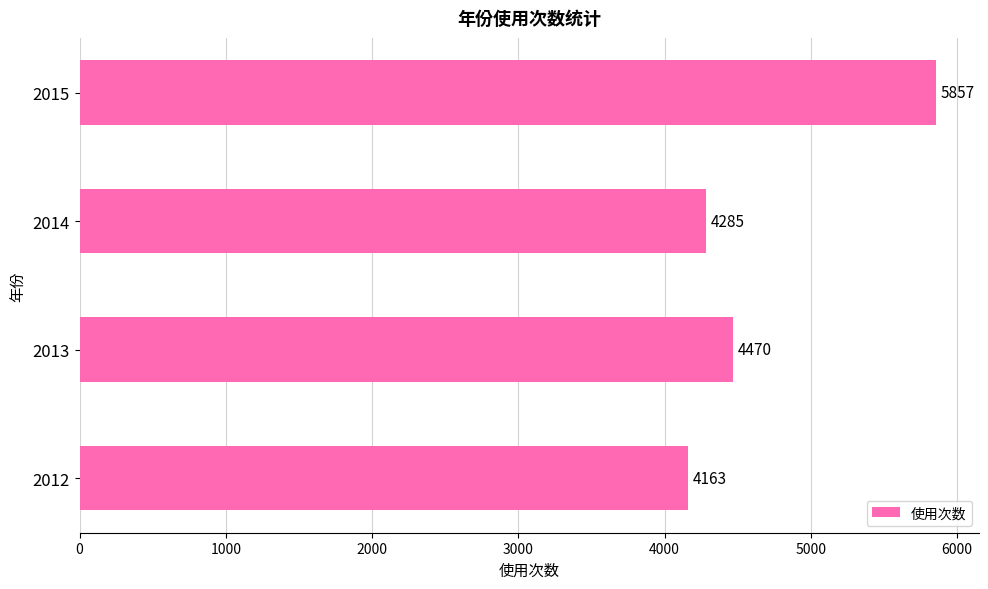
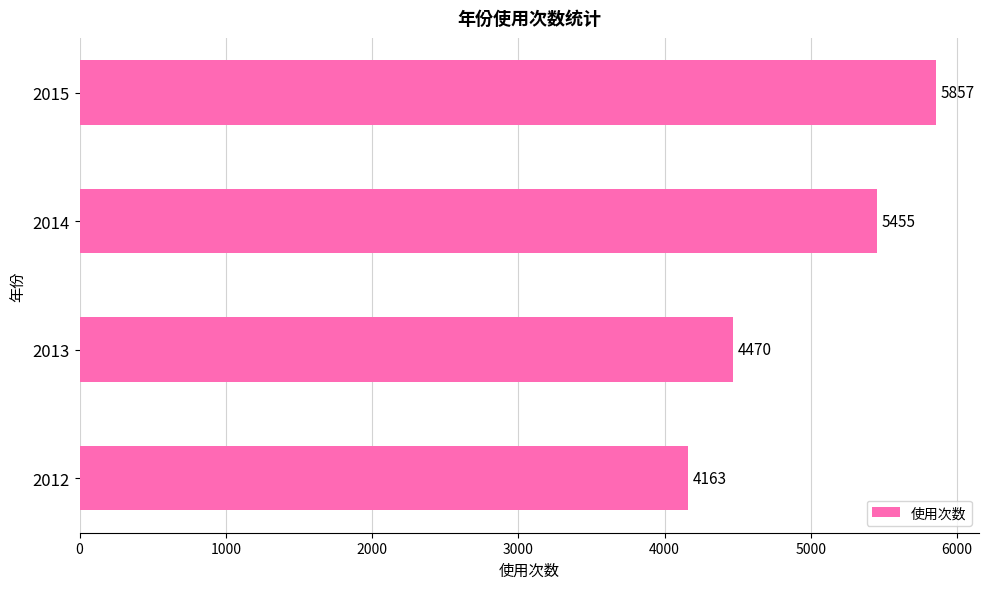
  {
    "2015": 5857,
-   "2014": 4285,
+   "2014": 5455,
    "2013": 4470,
    "2012": 4163
  }
